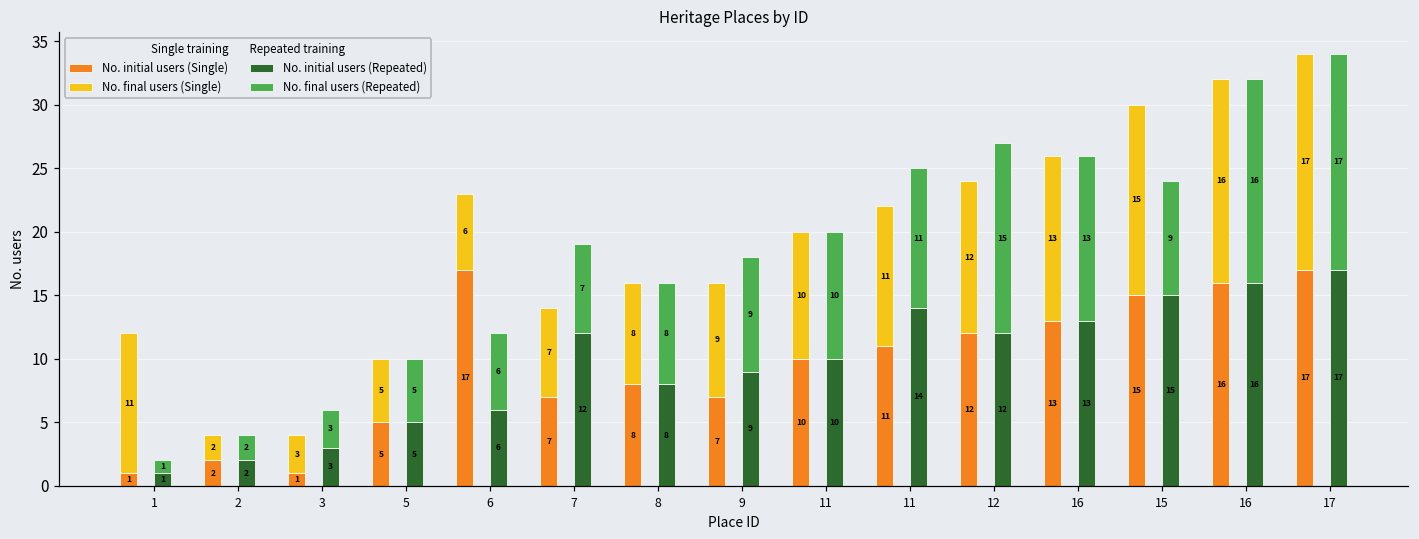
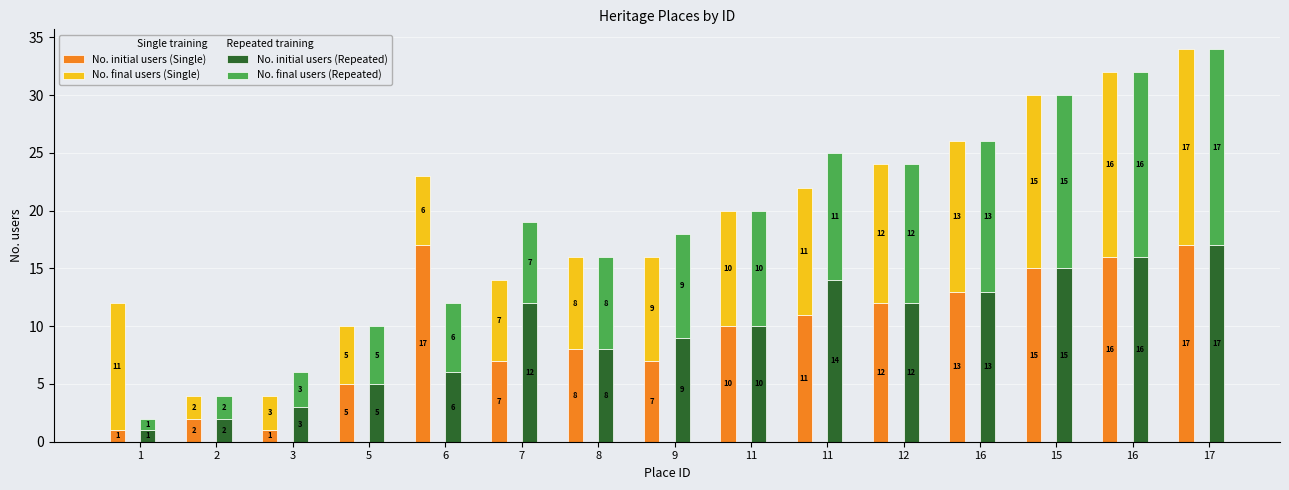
  {
    "No. initial users (Single)": {
      "1": 1,
      "2": 2,
      "3": 1,
      "5": 5,
      "6": 17,
      "7": 7,
      "8": 8,
      "9": 7,
      "12": 12,
      "15": 15,
      "17": 17
    },
    "No. final users (Single)": {
      "1": 11,
      "2": 2,
      "3": 3,
      "5": 5,
      "6": 6,
      "7": 7,
      "8": 8,
      "9": 9,
      "12": 12,
      "15": 15,
      "17": 17
    },
    "No. initial users (Repeated)": {
      "1": 1,
      "2": 2,
      "3": 3,
      "5": 5,
      "6": 6,
      "7": 12,
      "8": 8,
      "9": 9,
      "12": 12,
      "15": 15,
      "17": 17
    },
    "No. final users (Repeated)": {
      "1": 1,
      "2": 2,
      "3": 3,
      "5": 5,
      "6": 6,
      "7": 7,
      "8": 8,
      "9": 9,
-     "12": 15,
-     "15": 9,
+     "12": 12,
+     "15": 15,
      "17": 17
    }
  }
